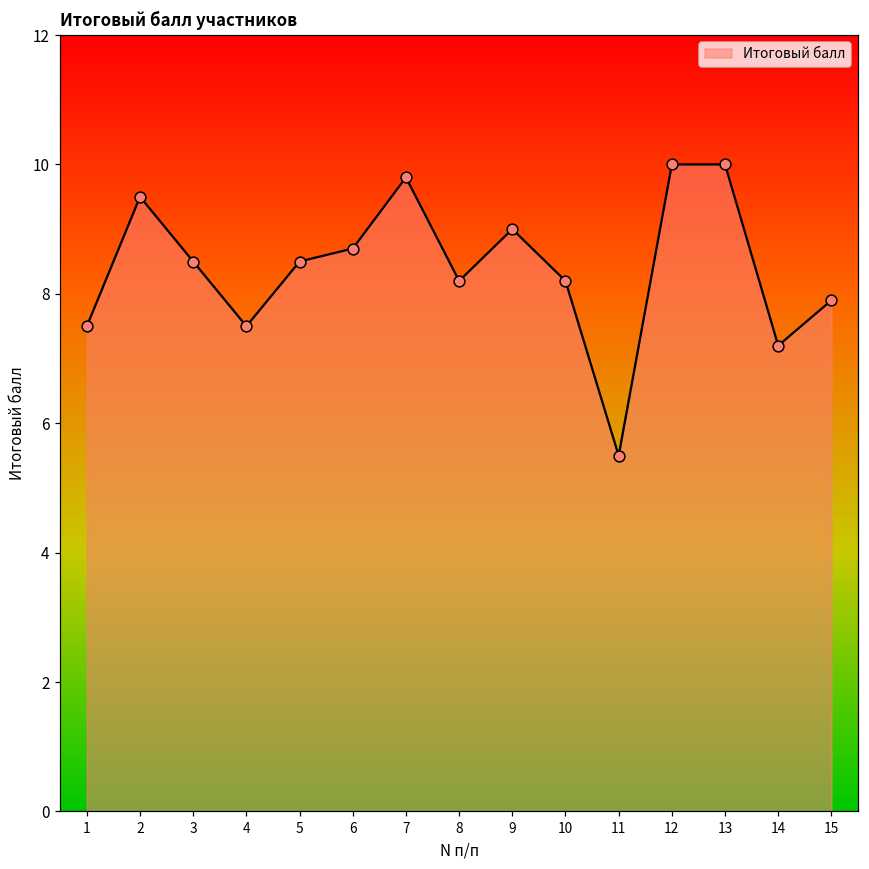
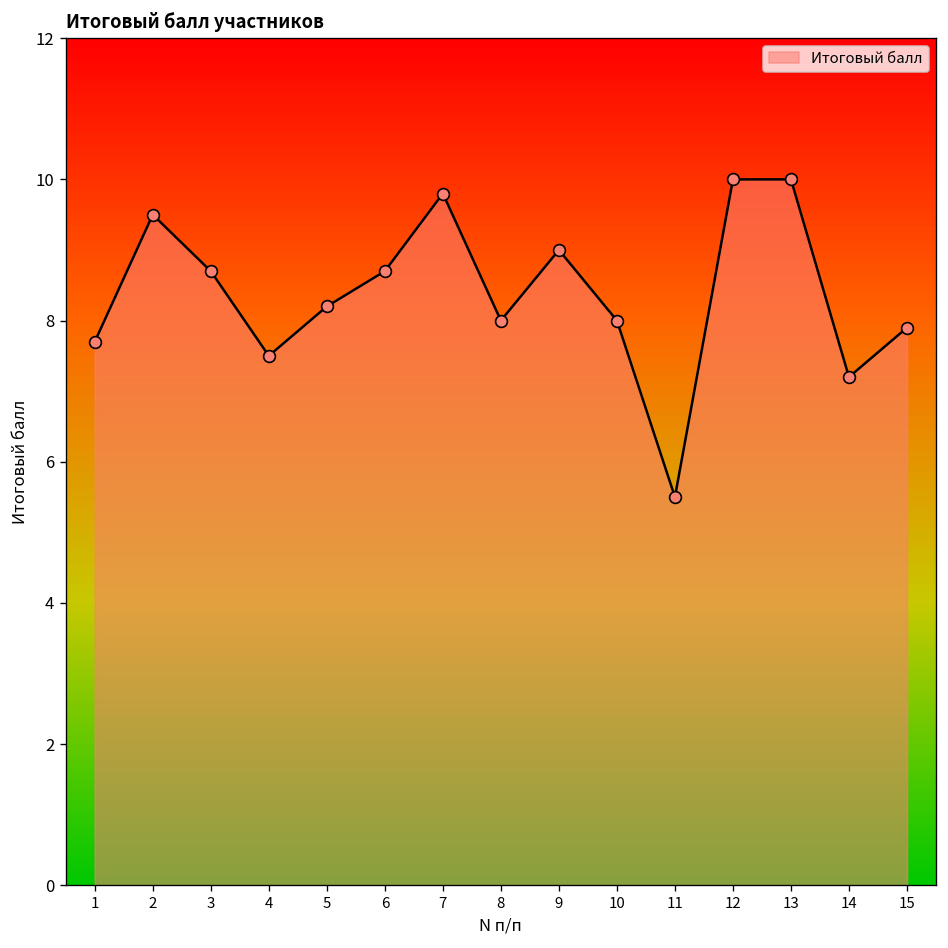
  {
-   "1": 7.5,
+   "1": 7.7,
    "2": 9.5,
-   "3": 8.5,
+   "3": 8.7,
    "4": 7.5,
-   "5": 8.5,
+   "5": 8.2,
    "6": 8.7,
    "7": 9.8,
-   "8": 8.2,
+   "8": 8.0,
    "9": 9.0,
-   "10": 8.2,
+   "10": 8.0,
    "11": 5.5,
    "12": 10.0,
    "13": 10.0,
    "14": 7.2,
    "15": 7.9
  }
